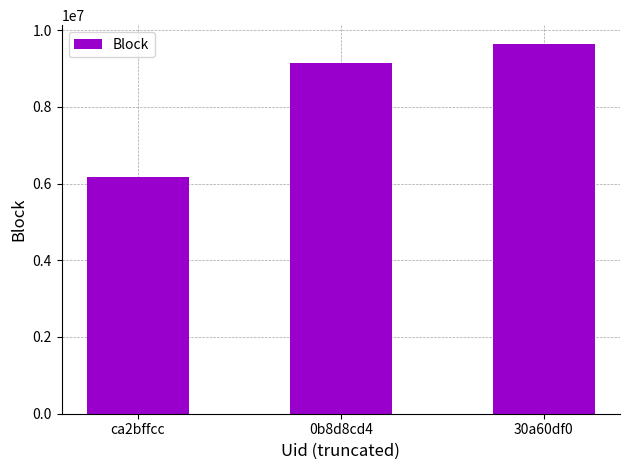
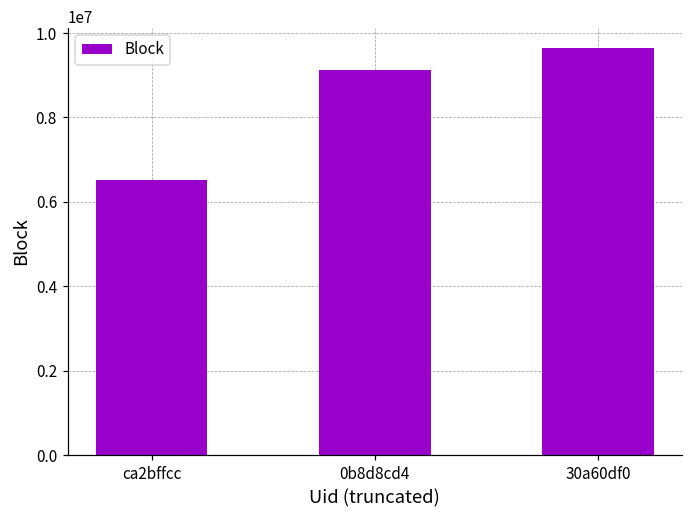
  {
-   "ca2bffcc": 6200000,
+   "ca2bffcc": 6500000,
    "0b8d8cd4": 9100000,
    "30a60df0": 9600000
  }
